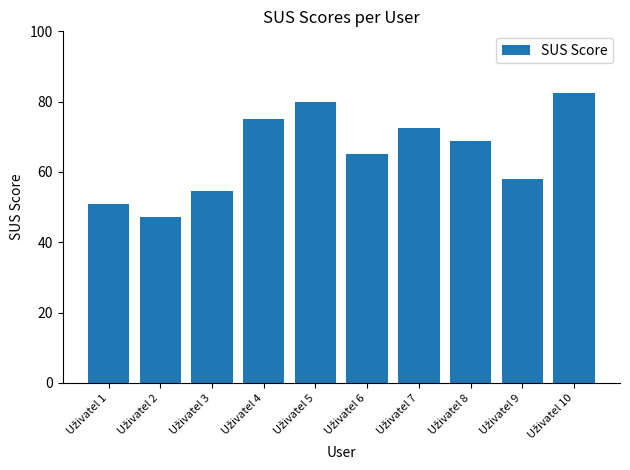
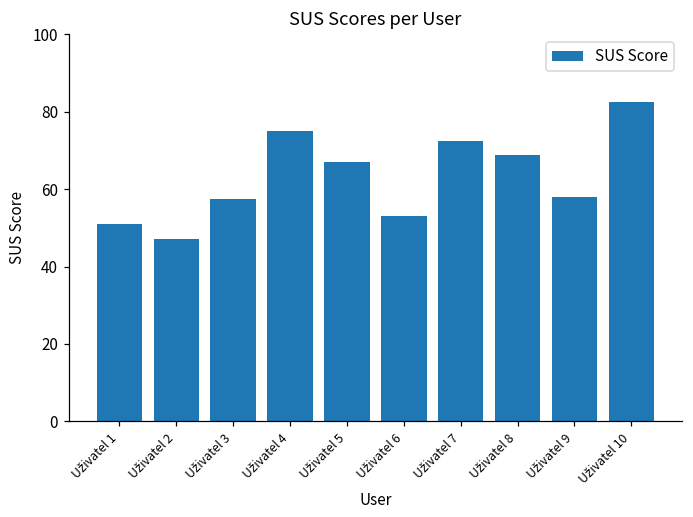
  {
    "Uživatel 1": 51,
    "Uživatel 2": 47,
-   "Uživatel 3": 55,
+   "Uživatel 3": 58,
    "Uživatel 4": 75,
-   "Uživatel 5": 80,
-   "Uživatel 6": 65,
+   "Uživatel 5": 67,
+   "Uživatel 6": 53,
    "Uživatel 7": 73,
    "Uživatel 8": 69,
    "Uživatel 9": 58,
    "Uživatel 10": 83
  }
